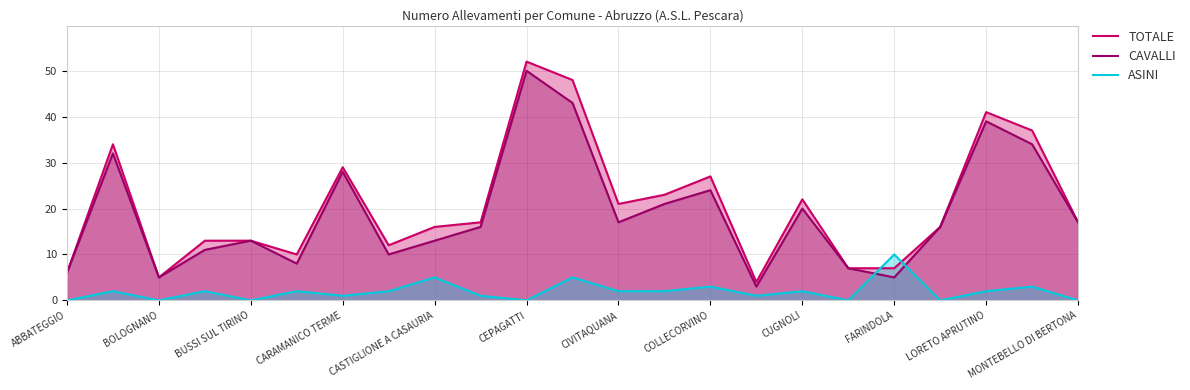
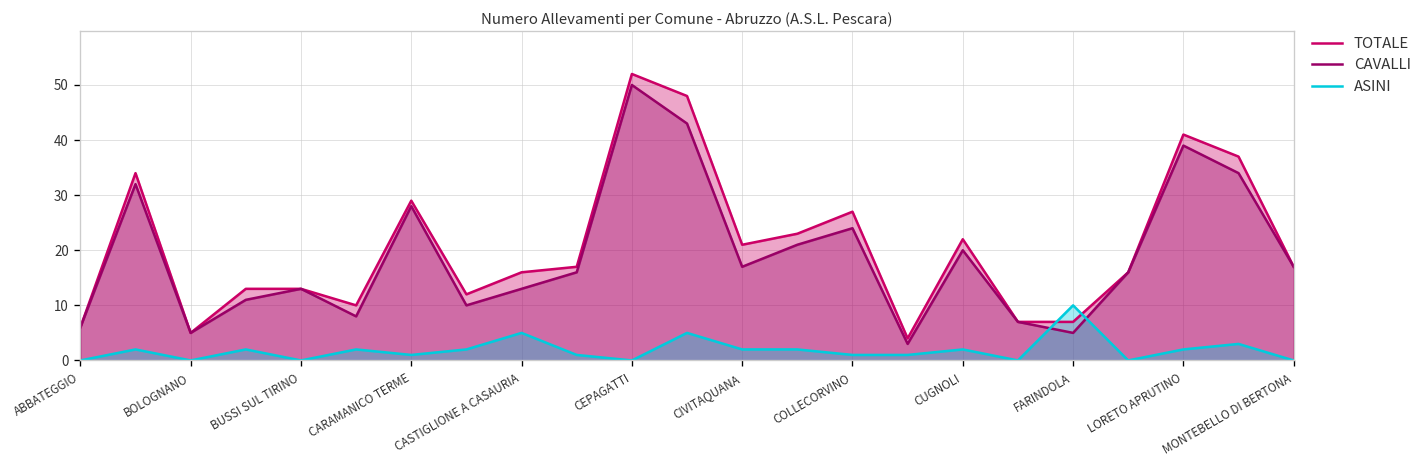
  {
    "ASINI": {
      "ABBATEGGIO": 0,
      "BOLOGNANO": 0,
      "BUSSI SUL TIRINO": 0,
      "CARAMANICO TERME": 1,
      "CASTIGLIONE A CASAURIA": 5,
      "CEPAGATTI": 0,
      "CIVITAQUANA": 2,
-     "COLLECORVINO": 3,
+     "COLLECORVINO": 1,
      "CUGNOLI": 2,
      "FARINDOLA": 10,
      "LORETO APRUTINO": 2,
      "MONTEBELLO DI BERTONA": 0
    }
  }
